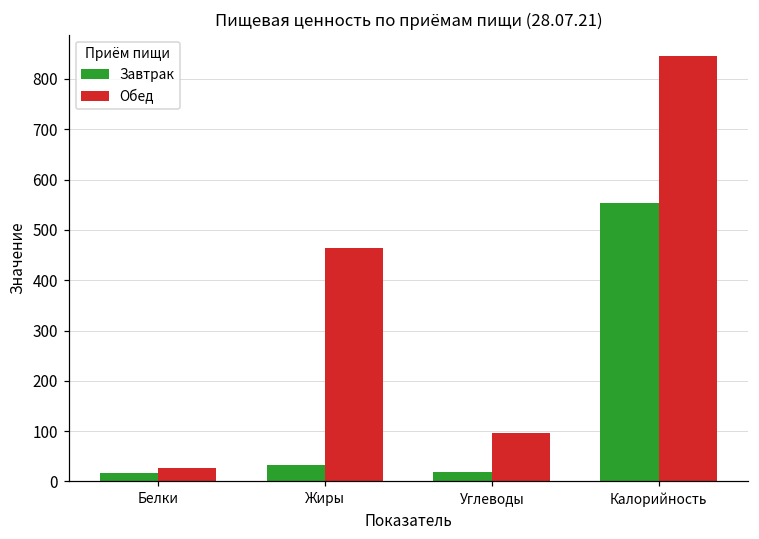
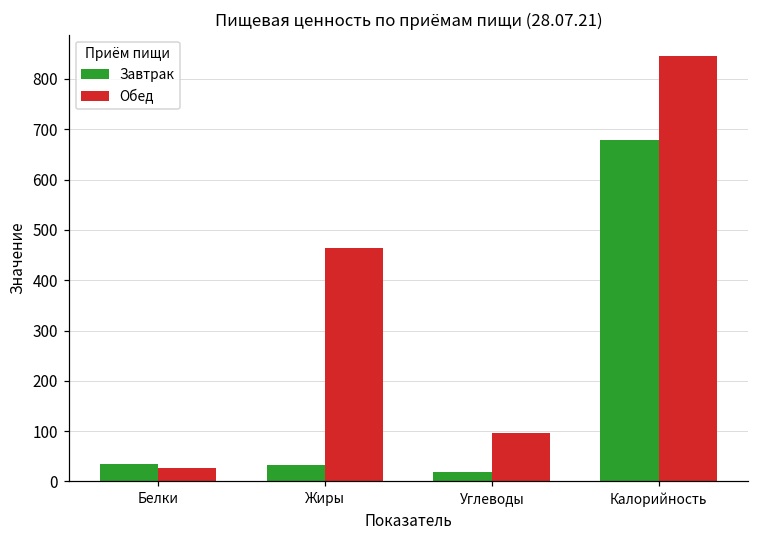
  {
    "Завтрак": {
-     "Белки": 20,
+     "Белки": 40,
      "Жиры": 30,
      "Углеводы": 20,
-     "Калорийность": 550
+     "Калорийность": 680
    },
    "Обед": {
      "Белки": 30,
      "Жиры": 460,
      "Углеводы": 100,
      "Калорийность": 850
    }
  }
